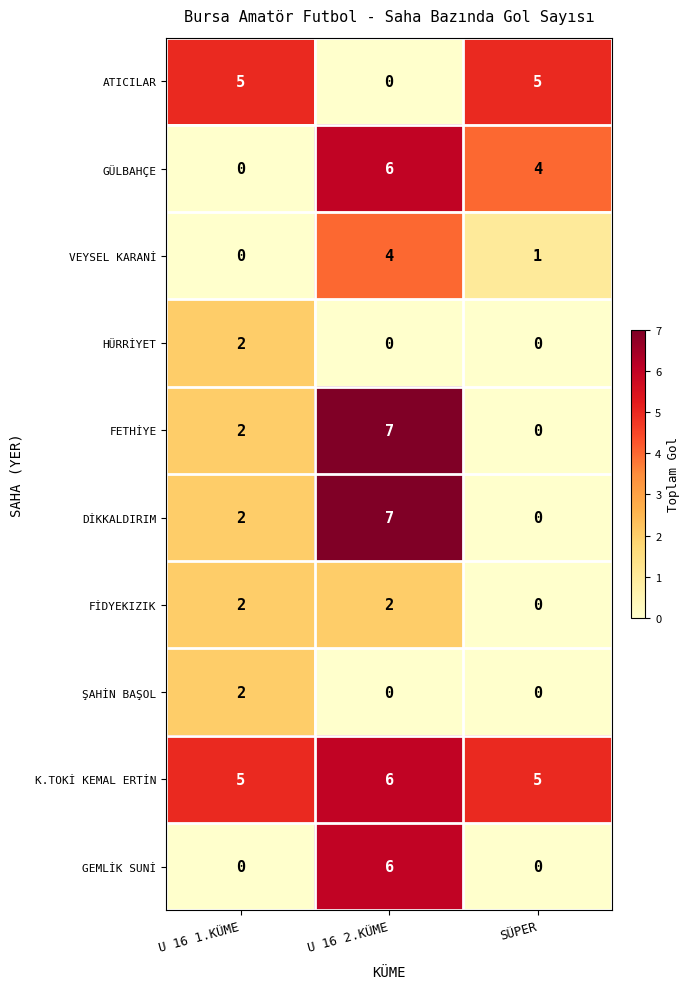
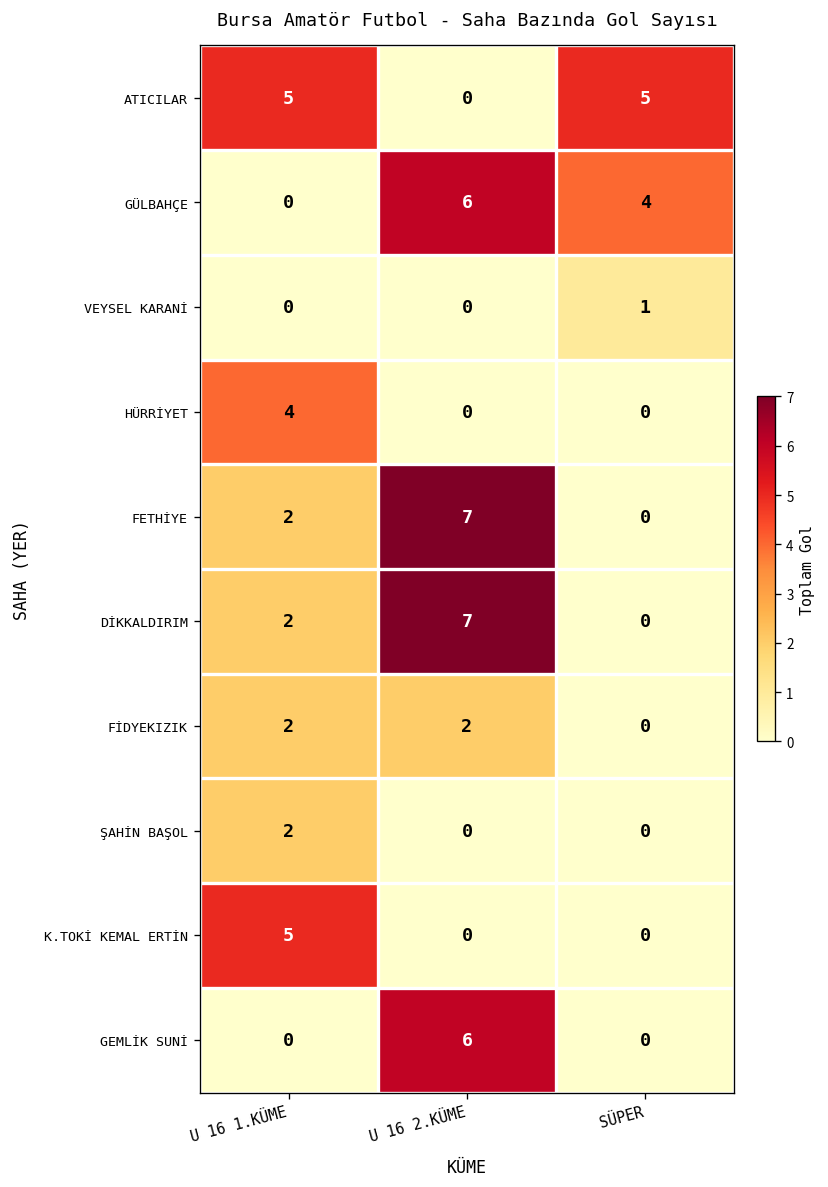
  {
    "ATICILAR": {
      "U 16 1.KÜME": 5,
      "U 16 2.KÜME": 0,
      "SÜPER": 5
    },
    "GÜLBAHÇE": {
      "U 16 1.KÜME": 0,
      "U 16 2.KÜME": 6,
      "SÜPER": 4
    },
    "VEYSEL KARANİ": {
      "U 16 1.KÜME": 0,
-     "U 16 2.KÜME": 4,
+     "U 16 2.KÜME": 0,
      "SÜPER": 1
    },
    "HÜRRİYET": {
-     "U 16 1.KÜME": 2,
+     "U 16 1.KÜME": 4,
      "U 16 2.KÜME": 0,
      "SÜPER": 0
    },
    "FETHİYE": {
      "U 16 1.KÜME": 2,
      "U 16 2.KÜME": 7,
      "SÜPER": 0
    },
    "DİKKALDIRIM": {
      "U 16 1.KÜME": 2,
      "U 16 2.KÜME": 7,
      "SÜPER": 0
    },
    "FİDYEKIZIK": {
      "U 16 1.KÜME": 2,
      "U 16 2.KÜME": 2,
      "SÜPER": 0
    },
    "ŞAHİN BAŞOL": {
      "U 16 1.KÜME": 2,
      "U 16 2.KÜME": 0,
      "SÜPER": 0
    },
    "K.TOKİ KEMAL ERTİN": {
      "U 16 1.KÜME": 5,
-     "U 16 2.KÜME": 6,
-     "SÜPER": 5
+     "U 16 2.KÜME": 0,
+     "SÜPER": 0
    },
    "GEMLİK SUNİ": {
      "U 16 1.KÜME": 0,
      "U 16 2.KÜME": 6,
      "SÜPER": 0
    }
  }
